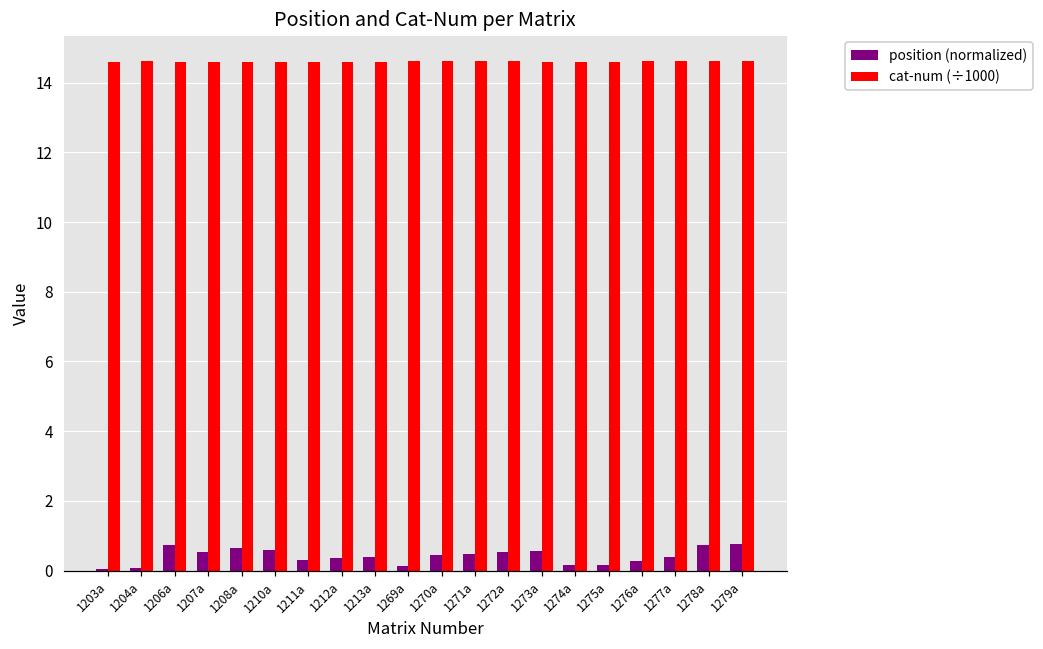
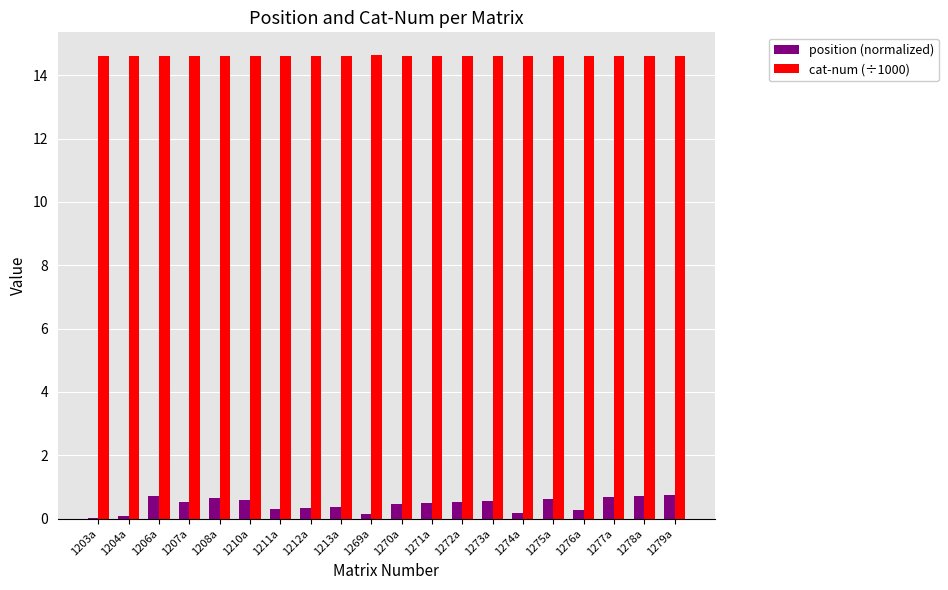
  {
    "position (normalized)": {
      "1206a": 0.7,
      "1207a": 0.5,
      "1208a": 0.7,
      "1210a": 0.6,
      "1211a": 0.3,
      "1212a": 0.3,
      "1213a": 0.4,
      "1269a": 0.1,
      "1270a": 0.4,
      "1271a": 0.5,
      "1272a": 0.5,
      "1273a": 0.6,
      "1274a": 0.2,
-     "1275a": 0.2,
+     "1275a": 0.6,
      "1276a": 0.3,
-     "1277a": 0.4,
+     "1277a": 0.7,
      "1278a": 0.7,
      "1279a": 0.8
    },
    "cat-num (÷1000)": {
      "1203a": 14.6,
      "1204a": 14.6,
      "1206a": 14.6,
      "1207a": 14.6,
      "1208a": 14.6,
      "1210a": 14.6,
      "1211a": 14.6,
      "1212a": 14.6,
      "1213a": 14.6,
      "1269a": 14.6,
      "1270a": 14.6,
      "1271a": 14.6,
      "1272a": 14.6,
      "1273a": 14.6,
      "1274a": 14.6,
      "1275a": 14.6,
      "1276a": 14.6,
      "1277a": 14.6,
      "1278a": 14.6,
      "1279a": 14.6
    }
  }
